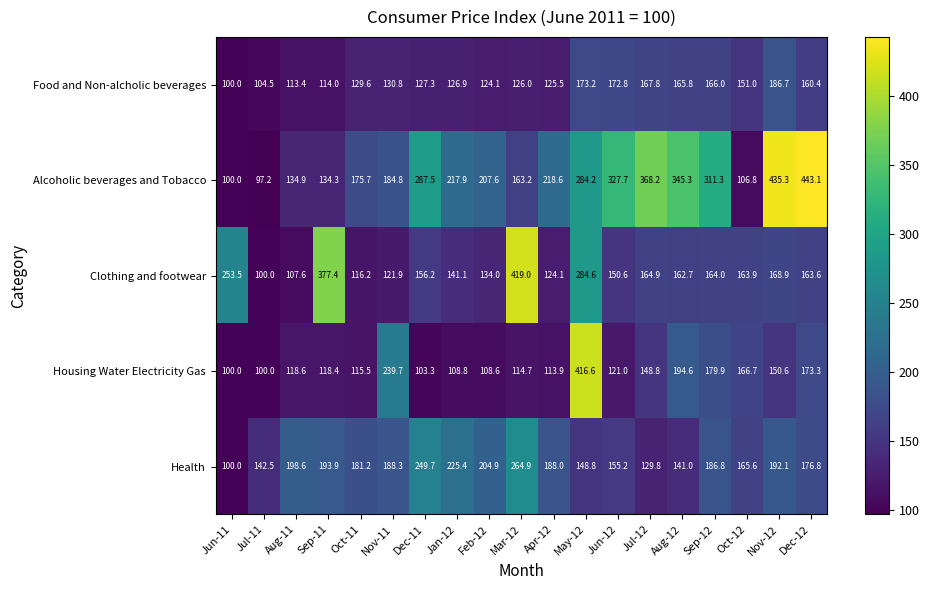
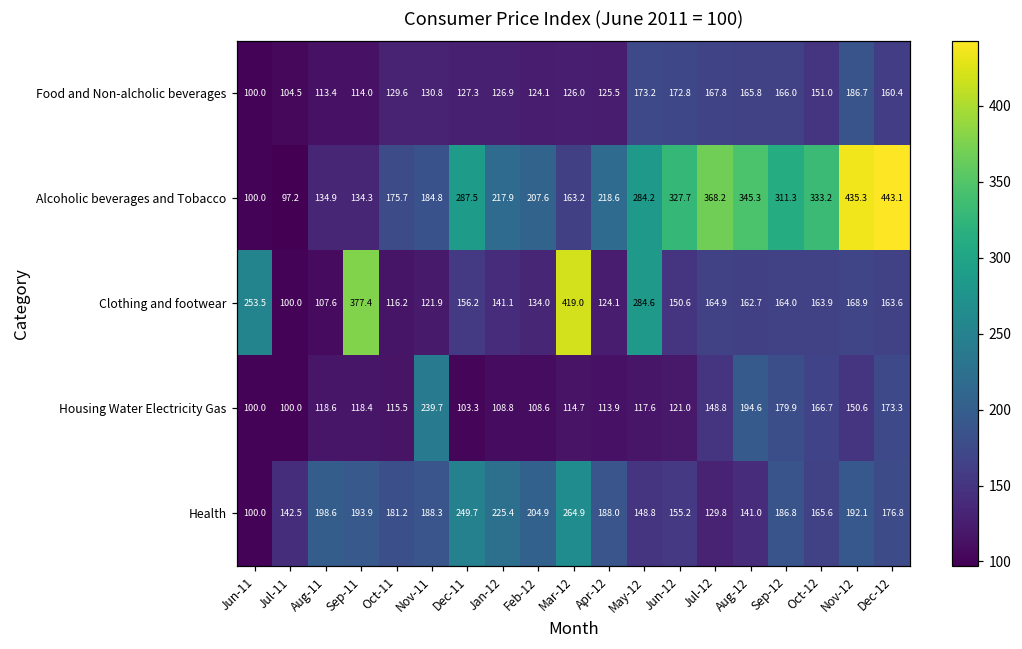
  {
    "Food and Non-alcholic beverages": {
      "Jun-11": 100.0,
      "Jul-11": 104.5,
      "Aug-11": 113.4,
      "Sep-11": 114.0,
      "Oct-11": 129.6,
      "Nov-11": 130.8,
      "Dec-11": 127.3,
      "Jan-12": 126.9,
      "Feb-12": 124.1,
      "Mar-12": 126.0,
      "Apr-12": 125.5,
      "May-12": 173.2,
      "Jun-12": 172.8,
      "Jul-12": 167.8,
      "Aug-12": 165.8,
      "Sep-12": 166.0,
      "Oct-12": 151.0,
      "Nov-12": 186.7,
      "Dec-12": 160.4
    },
    "Alcoholic beverages and Tobacco": {
      "Jun-11": 100.0,
      "Jul-11": 97.2,
      "Aug-11": 134.9,
      "Sep-11": 134.3,
      "Oct-11": 175.7,
      "Nov-11": 184.8,
      "Dec-11": 287.5,
      "Jan-12": 217.9,
      "Feb-12": 207.6,
      "Mar-12": 163.2,
      "Apr-12": 218.6,
      "May-12": 284.2,
      "Jun-12": 327.7,
      "Jul-12": 368.2,
      "Aug-12": 345.3,
      "Sep-12": 311.3,
-     "Oct-12": 106.8,
+     "Oct-12": 333.2,
      "Nov-12": 435.3,
      "Dec-12": 443.1
    },
    "Clothing and footwear": {
      "Jun-11": 253.5,
      "Jul-11": 100.0,
      "Aug-11": 107.6,
      "Sep-11": 377.4,
      "Oct-11": 116.2,
      "Nov-11": 121.9,
      "Dec-11": 156.2,
      "Jan-12": 141.1,
      "Feb-12": 134.0,
      "Mar-12": 419.0,
      "Apr-12": 124.1,
      "May-12": 284.6,
      "Jun-12": 150.6,
      "Jul-12": 164.9,
      "Aug-12": 162.7,
      "Sep-12": 164.0,
      "Oct-12": 163.9,
      "Nov-12": 168.9,
      "Dec-12": 163.6
    },
    "Housing Water Electricity Gas": {
      "Jun-11": 100.0,
      "Jul-11": 100.0,
      "Aug-11": 118.6,
      "Sep-11": 118.4,
      "Oct-11": 115.5,
      "Nov-11": 239.7,
      "Dec-11": 103.3,
      "Jan-12": 108.8,
      "Feb-12": 108.6,
      "Mar-12": 114.7,
      "Apr-12": 113.9,
-     "May-12": 416.6,
+     "May-12": 117.6,
      "Jun-12": 121.0,
      "Jul-12": 148.8,
      "Aug-12": 194.6,
      "Sep-12": 179.9,
      "Oct-12": 166.7,
      "Nov-12": 150.6,
      "Dec-12": 173.3
    },
    "Health": {
      "Jun-11": 100.0,
      "Jul-11": 142.5,
      "Aug-11": 198.6,
      "Sep-11": 193.9,
      "Oct-11": 181.2,
      "Nov-11": 188.3,
      "Dec-11": 249.7,
      "Jan-12": 225.4,
      "Feb-12": 204.9,
      "Mar-12": 264.9,
      "Apr-12": 188.0,
      "May-12": 148.8,
      "Jun-12": 155.2,
      "Jul-12": 129.8,
      "Aug-12": 141.0,
      "Sep-12": 186.8,
      "Oct-12": 165.6,
      "Nov-12": 192.1,
      "Dec-12": 176.8
    }
  }
